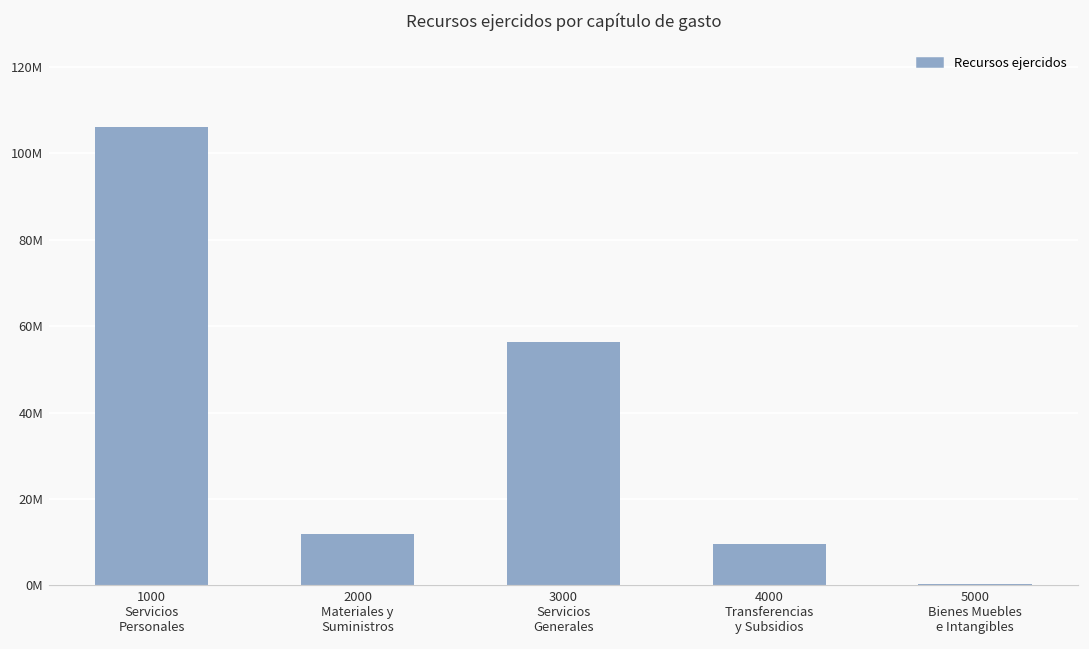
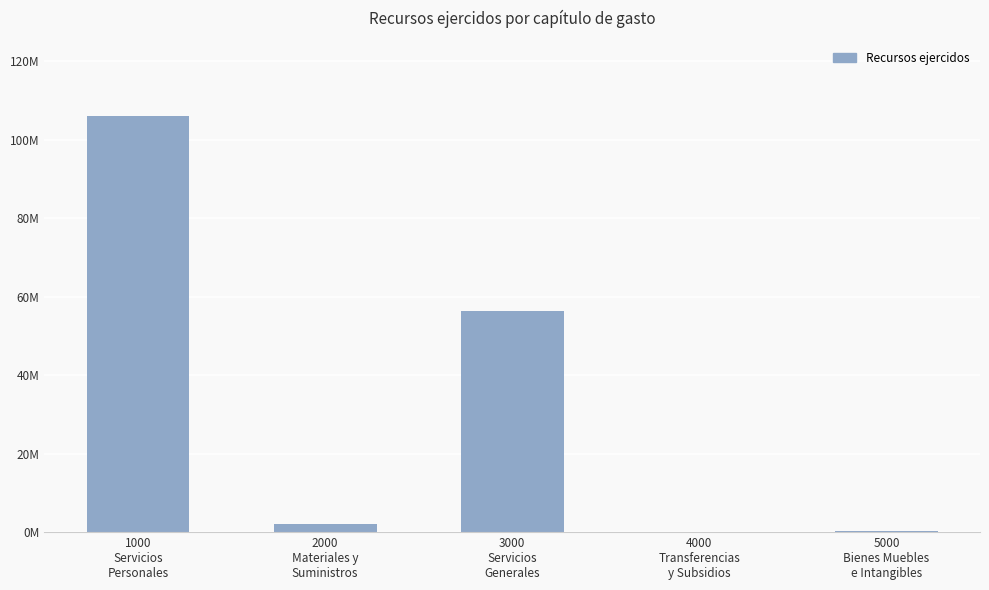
  {
    "1000 Servicios Personales": 106000000,
-   "2000 Materiales y Suministros": 12000000,
+   "2000 Materiales y Suministros": 2000000,
    "3000 Servicios Generales": 56000000,
-   "4000 Transferencias y Subsidios": 10000000
+   "4000 Transferencias y Subsidios": 0
  }
